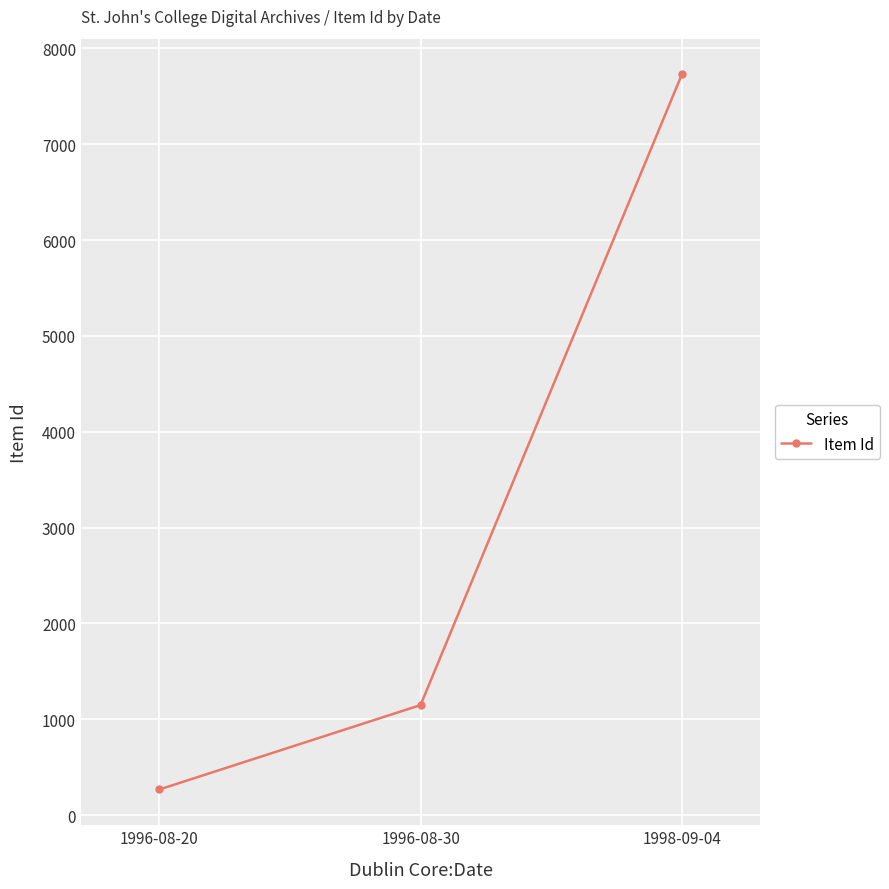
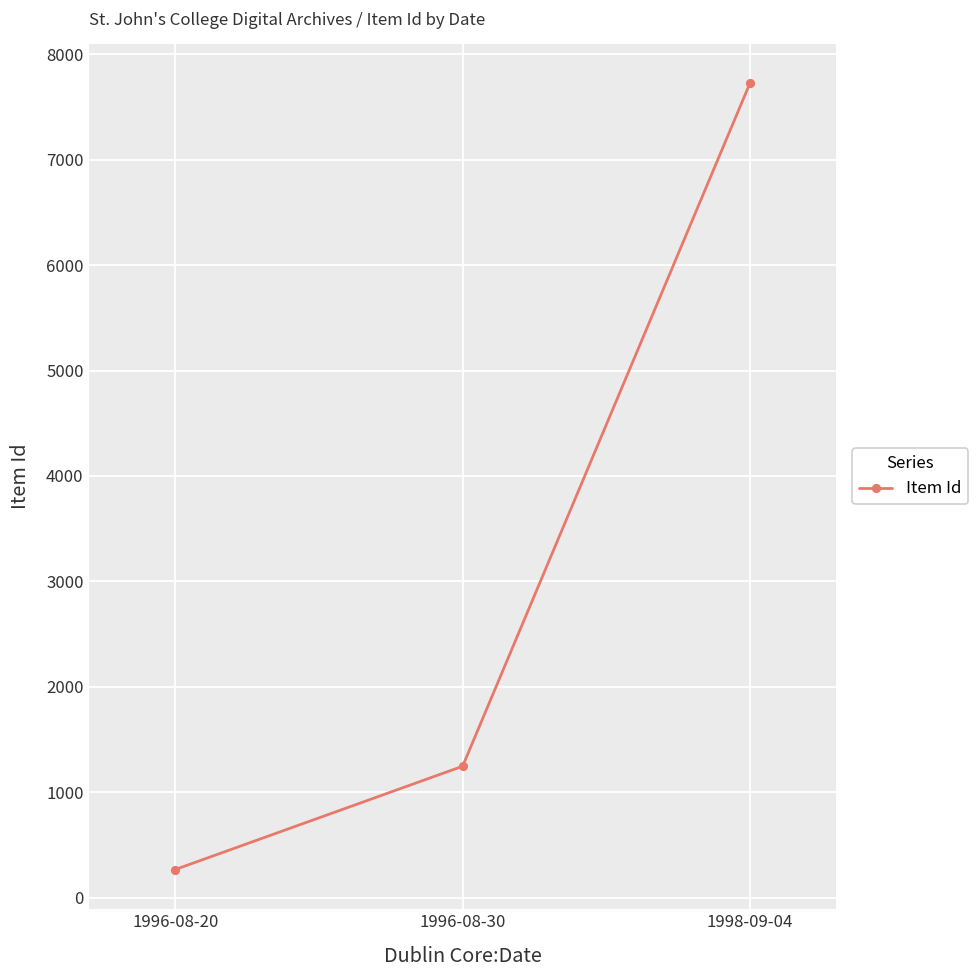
  {
    "1996-08-20": 300,
-   "1996-08-30": 1100,
+   "1996-08-30": 1200,
    "1998-09-04": 7700
  }
